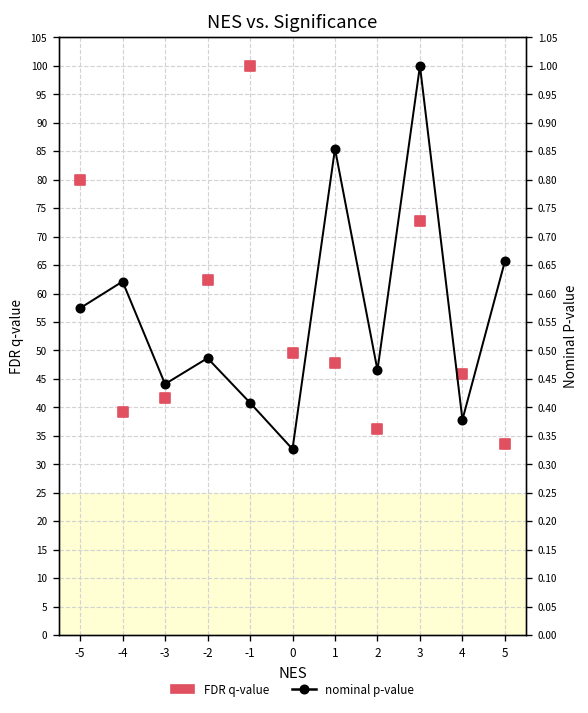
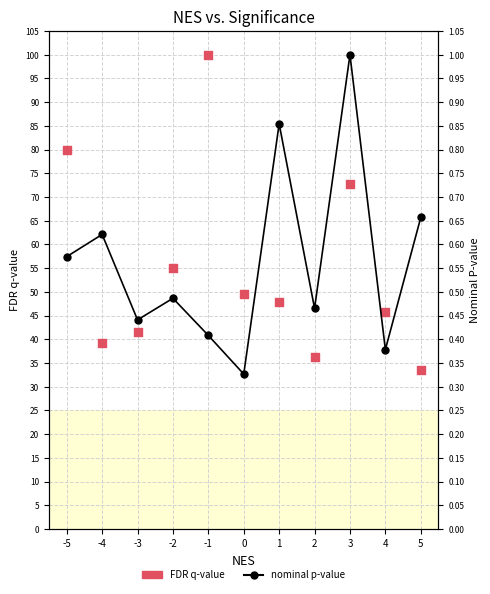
  {
    "FDR q-value": {
-     "-2": 62
+     "-2": 55
    },
    "nominal p-value": {
      "-5": 0.57,
      "-4": 0.62,
      "-3": 0.44,
      "-2": 0.49,
      "-1": 0.41,
      "0": 0.33,
      "1": 0.85,
      "2": 0.47,
      "3": 1.00,
      "4": 0.38,
      "5": 0.66
    }
  }
